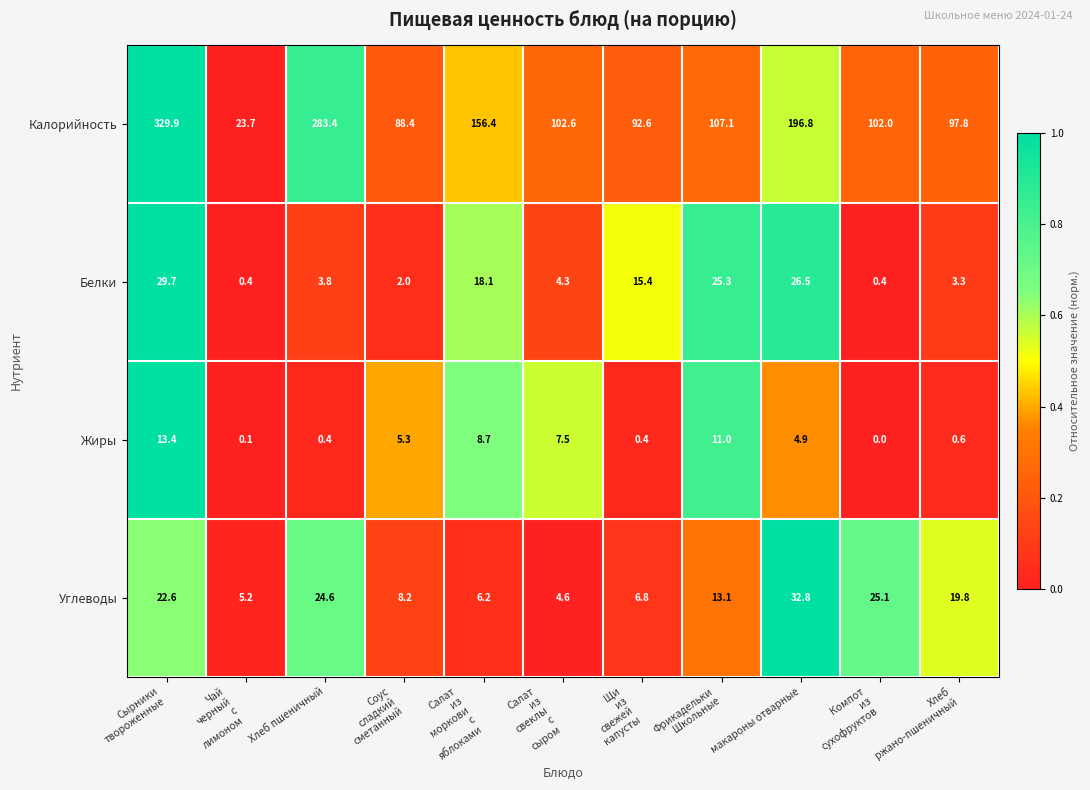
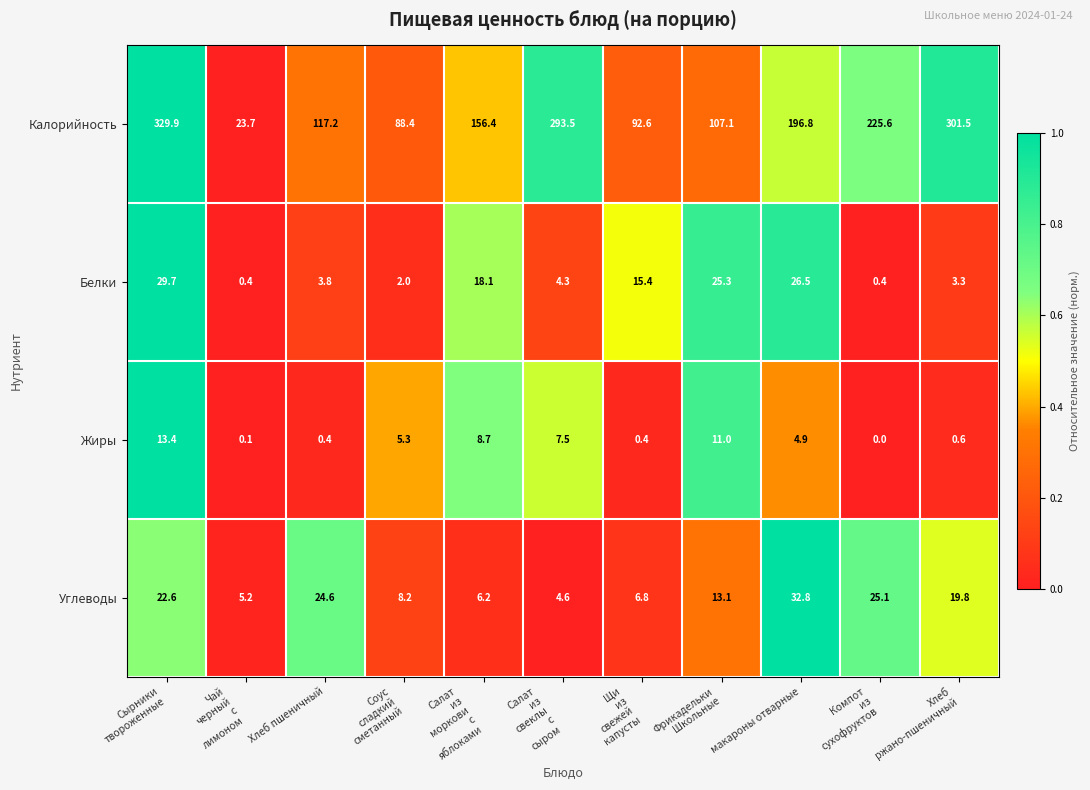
  {
    "Калорийность": {
      "Сырники твороженные": 329.9,
      "Чай черный с лимоном": 23.7,
-     "Хлеб пшеничный": 283.4,
+     "Хлеб пшеничный": 117.2,
      "Соус сладкий сметанный": 88.4,
      "Салат из моркови с яблоками": 156.4,
-     "Салат из свеклы с сыром": 102.6,
+     "Салат из свеклы с сыром": 293.5,
      "Щи из свежей капусты": 92.6,
      "Фрикадельки Школьные": 107.1,
      "макароны отварные": 196.8,
-     "Компот из сухофруктов": 102.0,
-     "Хлеб ржано-пшеничный": 97.8
+     "Компот из сухофруктов": 225.6,
+     "Хлеб ржано-пшеничный": 301.5
    },
    "Белки": {
      "Сырники твороженные": 29.7,
      "Чай черный с лимоном": 0.4,
      "Хлеб пшеничный": 3.8,
      "Соус сладкий сметанный": 2.0,
      "Салат из моркови с яблоками": 18.1,
      "Салат из свеклы с сыром": 4.3,
      "Щи из свежей капусты": 15.4,
      "Фрикадельки Школьные": 25.3,
      "макароны отварные": 26.5,
      "Компот из сухофруктов": 0.4,
      "Хлеб ржано-пшеничный": 3.3
    },
    "Жиры": {
      "Сырники твороженные": 13.4,
      "Чай черный с лимоном": 0.1,
      "Хлеб пшеничный": 0.4,
      "Соус сладкий сметанный": 5.3,
      "Салат из моркови с яблоками": 8.7,
      "Салат из свеклы с сыром": 7.5,
      "Щи из свежей капусты": 0.4,
      "Фрикадельки Школьные": 11.0,
      "макароны отварные": 4.9,
      "Компот из сухофруктов": 0.0,
      "Хлеб ржано-пшеничный": 0.6
    },
    "Углеводы": {
      "Сырники твороженные": 22.6,
      "Чай черный с лимоном": 5.2,
      "Хлеб пшеничный": 24.6,
      "Соус сладкий сметанный": 8.2,
      "Салат из моркови с яблоками": 6.2,
      "Салат из свеклы с сыром": 4.6,
      "Щи из свежей капусты": 6.8,
      "Фрикадельки Школьные": 13.1,
      "макароны отварные": 32.8,
      "Компот из сухофруктов": 25.1,
      "Хлеб ржано-пшеничный": 19.8
    }
  }
